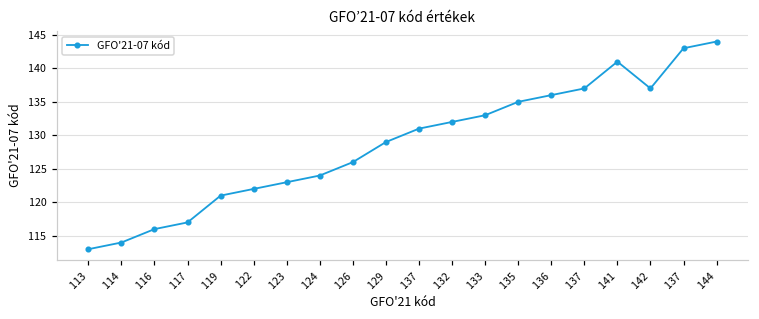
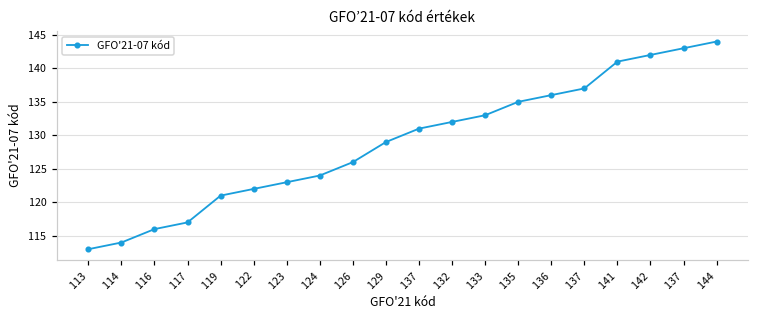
  {
    "113": 113,
    "114": 114,
    "116": 116,
    "117": 117,
    "119": 121,
    "122": 122,
    "123": 123,
    "124": 124,
    "126": 126,
    "129": 129,
    "132": 132,
    "133": 133,
    "135": 135,
    "136": 136,
    "141": 141,
-   "142": 137,
+   "142": 142,
    "144": 144
  }
